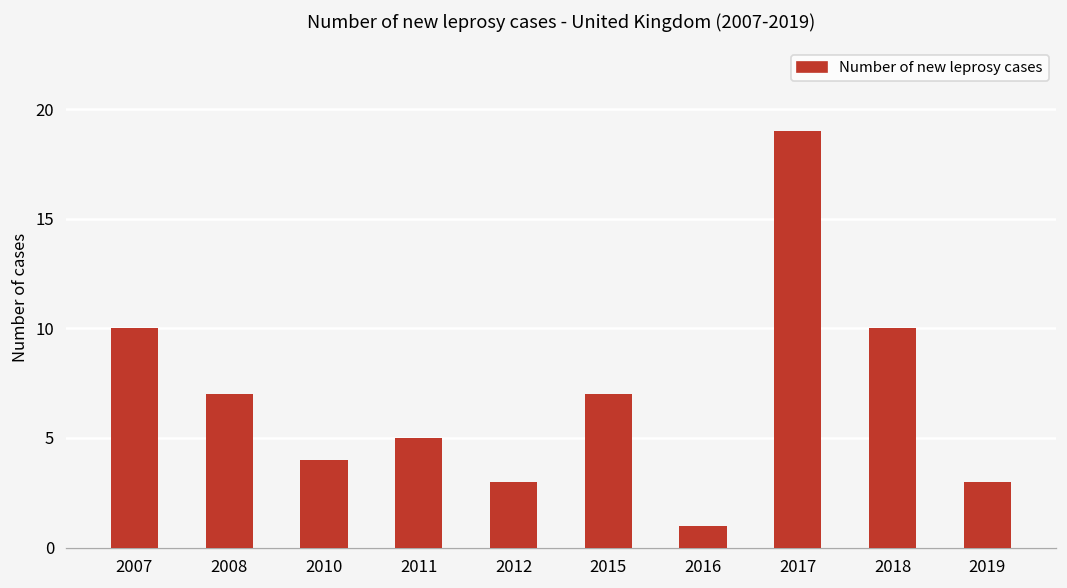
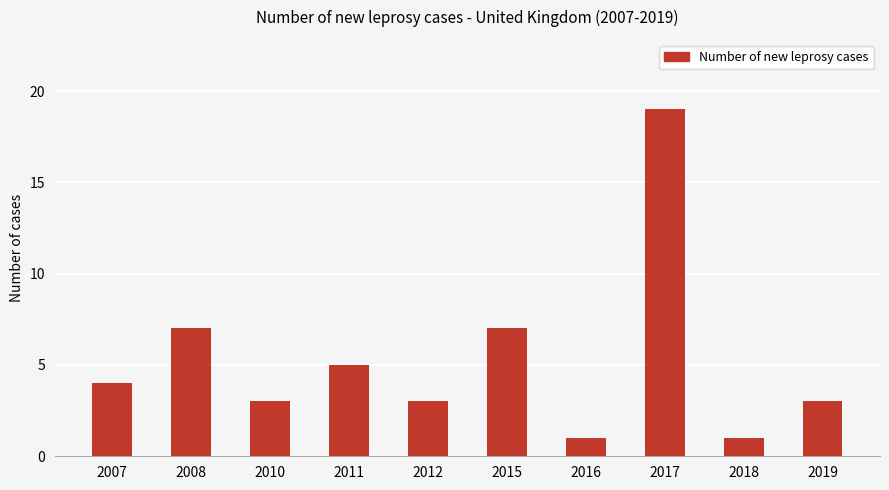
  {
-   "2007": 10,
+   "2007": 4,
    "2008": 7,
-   "2010": 4,
+   "2010": 3,
    "2011": 5,
    "2012": 3,
    "2015": 7,
    "2016": 1,
    "2017": 19,
-   "2018": 10,
+   "2018": 1,
    "2019": 3
  }
